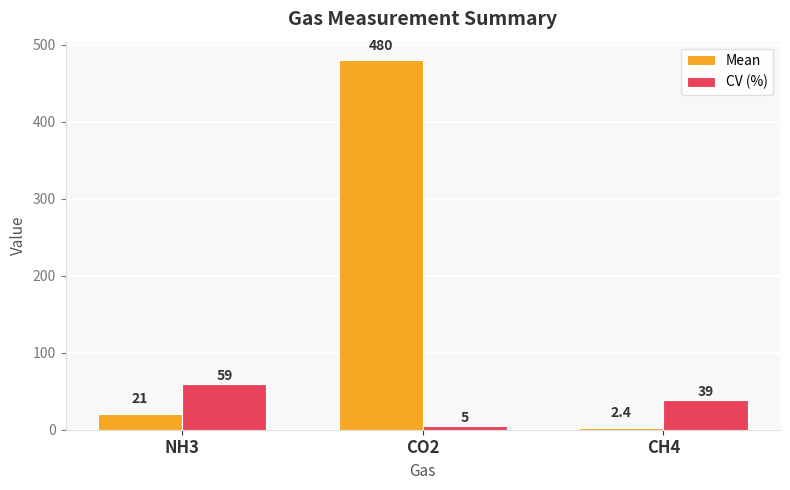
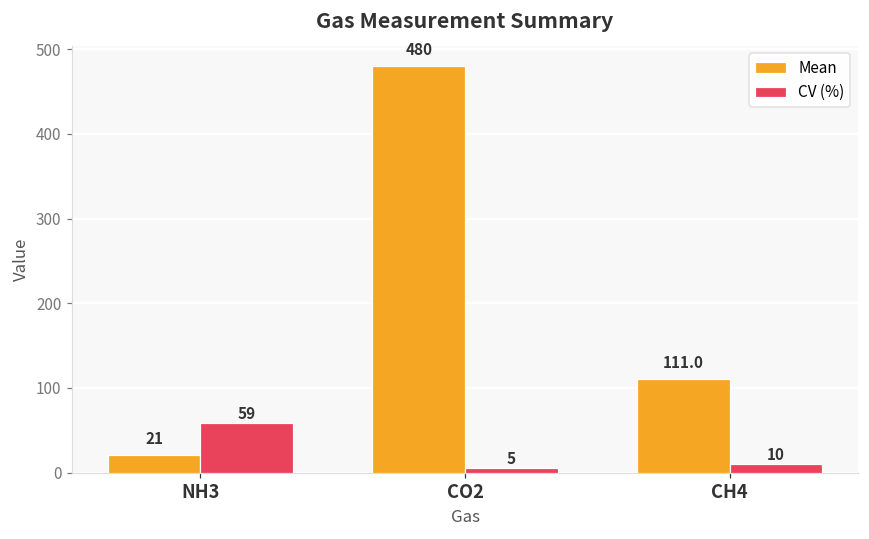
  {
    "Mean": {
      "NH3": 21,
      "CO2": 480,
-     "CH4": 2.4
+     "CH4": 111.0
    },
    "CV (%)": {
      "NH3": 59,
      "CO2": 5,
-     "CH4": 39
+     "CH4": 10
    }
  }
